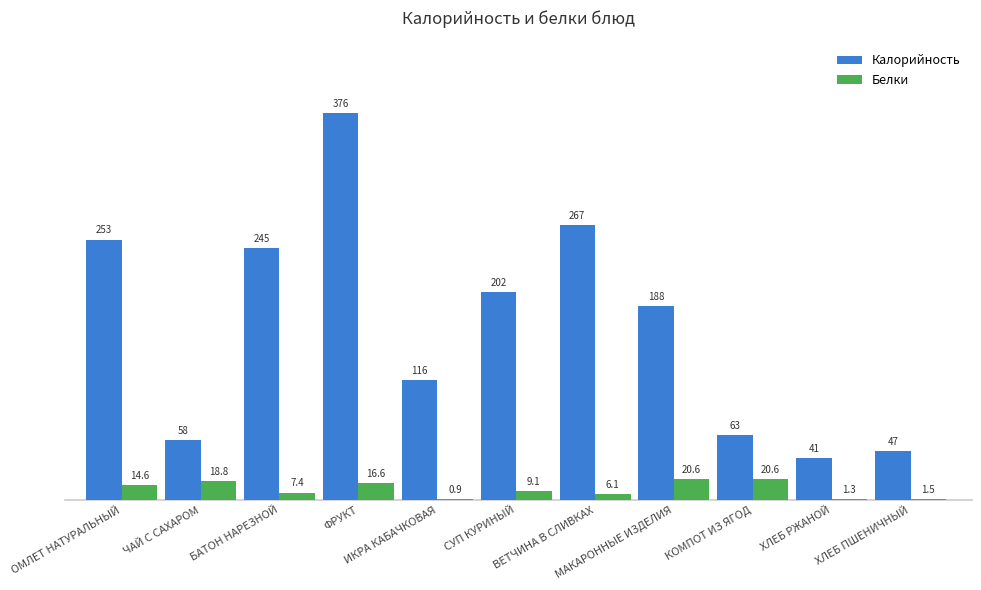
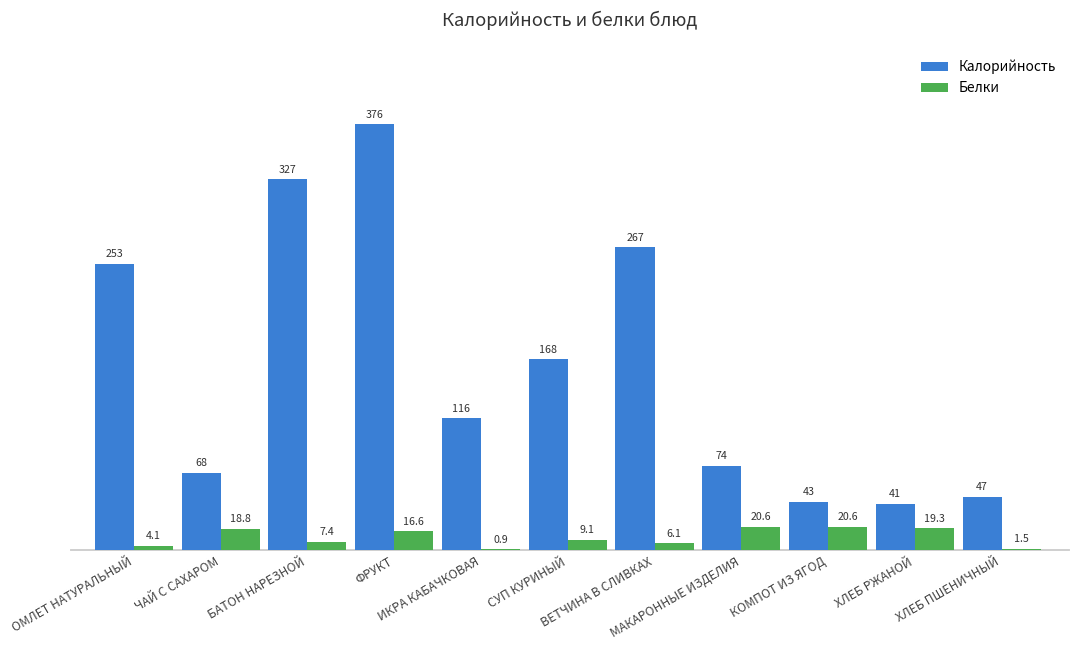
  {
    "Калорийность": {
      "ОМЛЕТ НАТУРАЛЬНЫЙ": 253,
-     "ЧАЙ С САХАРОМ": 58,
-     "БАТОН НАРЕЗНОЙ": 245,
+     "ЧАЙ С САХАРОМ": 68,
+     "БАТОН НАРЕЗНОЙ": 327,
      "ФРУКТ": 376,
      "ИКРА КАБАЧКОВАЯ": 116,
-     "СУП КУРИНЫЙ": 202,
+     "СУП КУРИНЫЙ": 168,
      "ВЕТЧИНА В СЛИВКАХ": 267,
-     "МАКАРОННЫЕ ИЗДЕЛИЯ": 188,
-     "КОМПОТ ИЗ ЯГОД": 63,
+     "МАКАРОННЫЕ ИЗДЕЛИЯ": 74,
+     "КОМПОТ ИЗ ЯГОД": 43,
      "ХЛЕБ РЖАНОЙ": 41,
      "ХЛЕБ ПШЕНИЧНЫЙ": 47
    },
    "Белки": {
-     "ОМЛЕТ НАТУРАЛЬНЫЙ": 14.6,
+     "ОМЛЕТ НАТУРАЛЬНЫЙ": 4.1,
      "ЧАЙ С САХАРОМ": 18.8,
      "БАТОН НАРЕЗНОЙ": 7.4,
      "ФРУКТ": 16.6,
      "ИКРА КАБАЧКОВАЯ": 0.9,
      "СУП КУРИНЫЙ": 9.1,
      "ВЕТЧИНА В СЛИВКАХ": 6.1,
      "МАКАРОННЫЕ ИЗДЕЛИЯ": 20.6,
      "КОМПОТ ИЗ ЯГОД": 20.6,
-     "ХЛЕБ РЖАНОЙ": 1.3,
+     "ХЛЕБ РЖАНОЙ": 19.3,
      "ХЛЕБ ПШЕНИЧНЫЙ": 1.5
    }
  }
